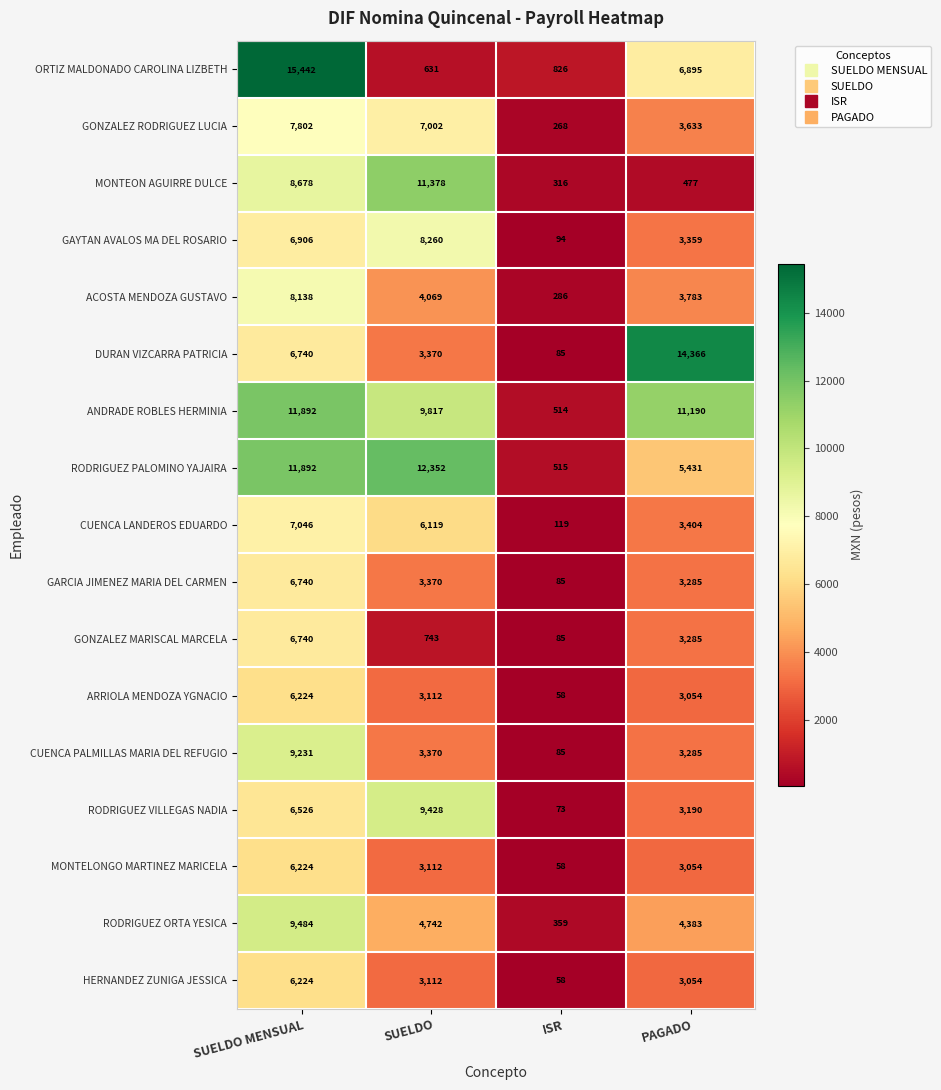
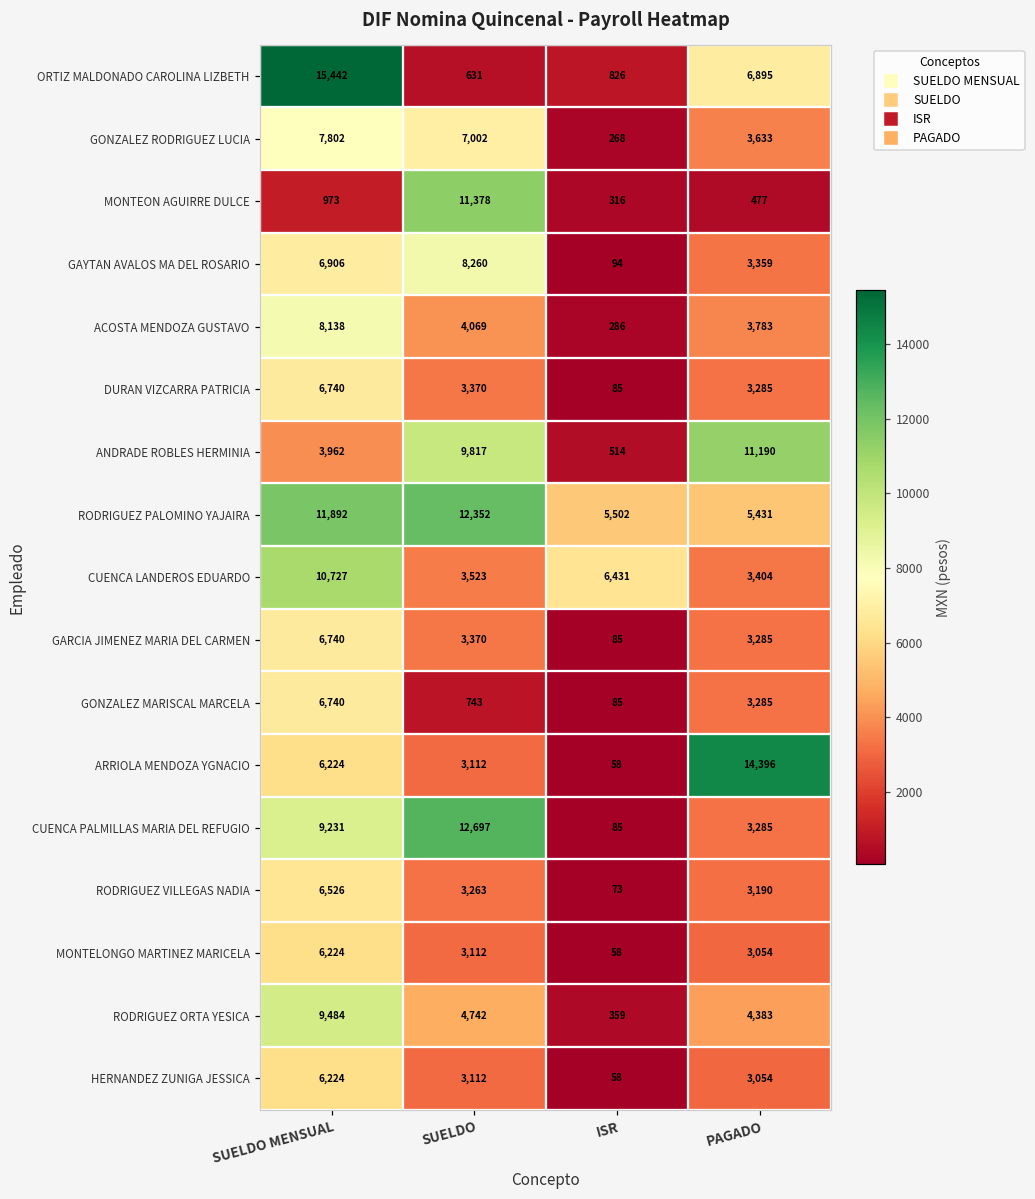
  {
    "ORTIZ MALDONADO CAROLINA LIZBETH": {
      "SUELDO MENSUAL": "15,442",
      "SUELDO": "631",
      "ISR": "826",
      "PAGADO": "6,895"
    },
    "GONZALEZ RODRIGUEZ LUCIA": {
      "SUELDO MENSUAL": "7,802",
      "SUELDO": "7,002",
      "ISR": "268",
      "PAGADO": "3,633"
    },
    "MONTEON AGUIRRE DULCE": {
-     "SUELDO MENSUAL": "8,678",
+     "SUELDO MENSUAL": "973",
      "SUELDO": "11,378",
      "ISR": "316",
      "PAGADO": "477"
    },
    "GAYTAN AVALOS MA DEL ROSARIO": {
      "SUELDO MENSUAL": "6,906",
      "SUELDO": "8,260",
      "ISR": "94",
      "PAGADO": "3,359"
    },
    "ACOSTA MENDOZA GUSTAVO": {
      "SUELDO MENSUAL": "8,138",
      "SUELDO": "4,069",
      "ISR": "286",
      "PAGADO": "3,783"
    },
    "DURAN VIZCARRA PATRICIA": {
      "SUELDO MENSUAL": "6,740",
      "SUELDO": "3,370",
      "ISR": "85",
-     "PAGADO": "14,366"
+     "PAGADO": "3,285"
    },
    "ANDRADE ROBLES HERMINIA": {
-     "SUELDO MENSUAL": "11,892",
+     "SUELDO MENSUAL": "3,962",
      "SUELDO": "9,817",
      "ISR": "514",
      "PAGADO": "11,190"
    },
    "RODRIGUEZ PALOMINO YAJAIRA": {
      "SUELDO MENSUAL": "11,892",
      "SUELDO": "12,352",
-     "ISR": "515",
+     "ISR": "5,502",
      "PAGADO": "5,431"
    },
    "CUENCA LANDEROS EDUARDO": {
-     "SUELDO MENSUAL": "7,046",
-     "SUELDO": "6,119",
-     "ISR": "119",
+     "SUELDO MENSUAL": "10,727",
+     "SUELDO": "3,523",
+     "ISR": "6,431",
      "PAGADO": "3,404"
    },
    "GARCIA JIMENEZ MARIA DEL CARMEN": {
      "SUELDO MENSUAL": "6,740",
      "SUELDO": "3,370",
      "ISR": "85",
      "PAGADO": "3,285"
    },
    "GONZALEZ MARISCAL MARCELA": {
      "SUELDO MENSUAL": "6,740",
      "SUELDO": "743",
      "ISR": "85",
      "PAGADO": "3,285"
    },
    "ARRIOLA MENDOZA YGNACIO": {
      "SUELDO MENSUAL": "6,224",
      "SUELDO": "3,112",
      "ISR": "58",
-     "PAGADO": "3,054"
+     "PAGADO": "14,396"
    },
    "CUENCA PALMILLAS MARIA DEL REFUGIO": {
      "SUELDO MENSUAL": "9,231",
-     "SUELDO": "3,370",
+     "SUELDO": "12,697",
      "ISR": "85",
      "PAGADO": "3,285"
    },
    "RODRIGUEZ VILLEGAS NADIA": {
      "SUELDO MENSUAL": "6,526",
-     "SUELDO": "9,428",
+     "SUELDO": "3,263",
      "ISR": "73",
      "PAGADO": "3,190"
    },
    "MONTELONGO MARTINEZ MARICELA": {
      "SUELDO MENSUAL": "6,224",
      "SUELDO": "3,112",
      "ISR": "58",
      "PAGADO": "3,054"
    },
    "RODRIGUEZ ORTA YESICA": {
      "SUELDO MENSUAL": "9,484",
      "SUELDO": "4,742",
      "ISR": "359",
      "PAGADO": "4,383"
    },
    "HERNANDEZ ZUNIGA JESSICA": {
      "SUELDO MENSUAL": "6,224",
      "SUELDO": "3,112",
      "ISR": "58",
      "PAGADO": "3,054"
    }
  }
